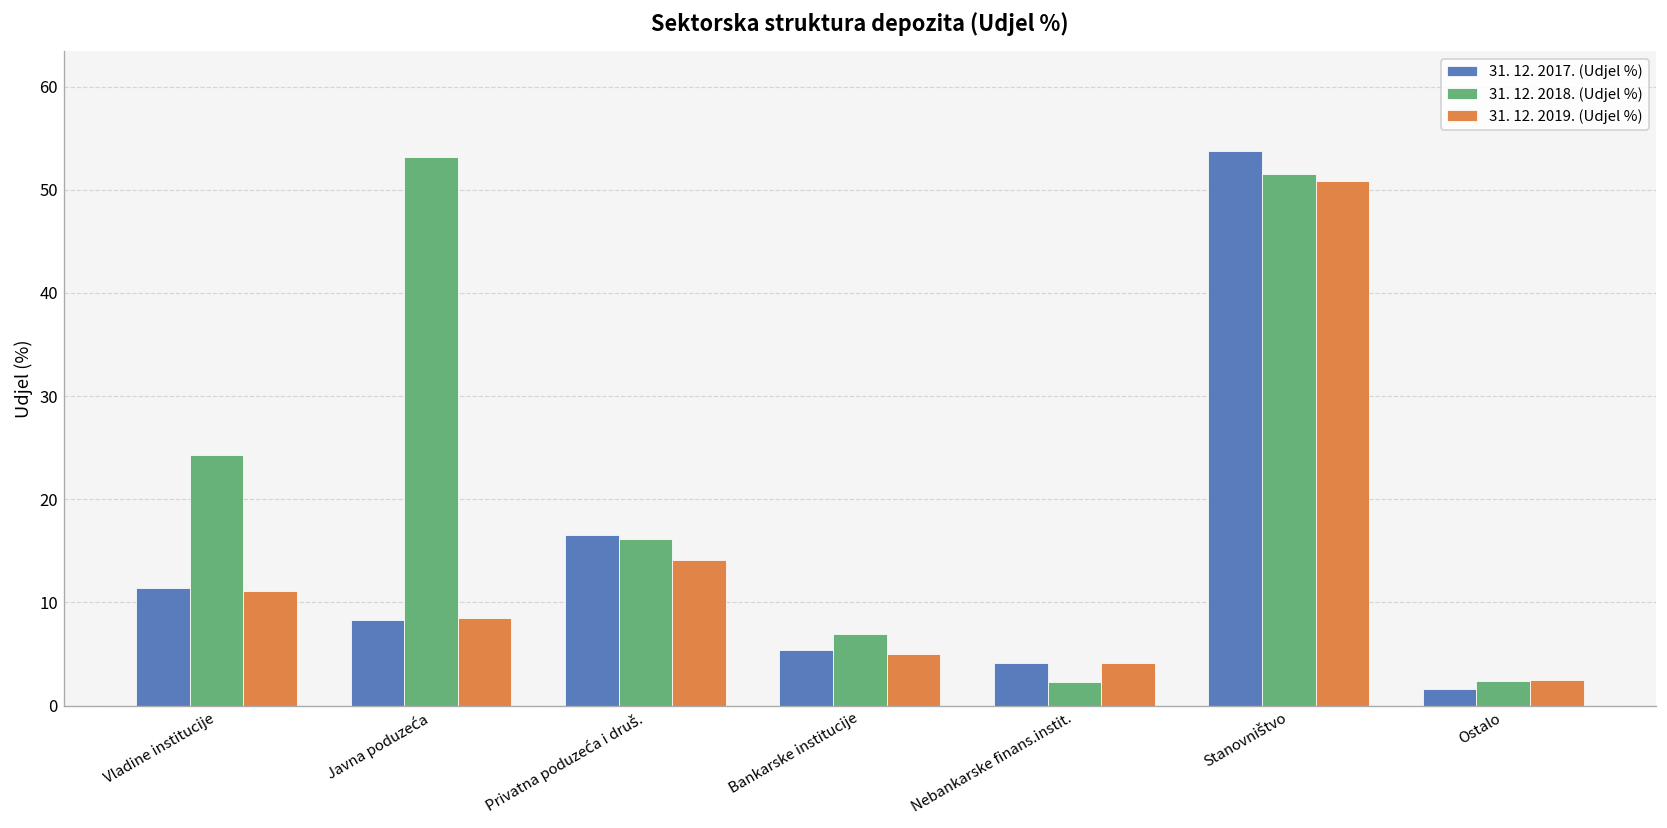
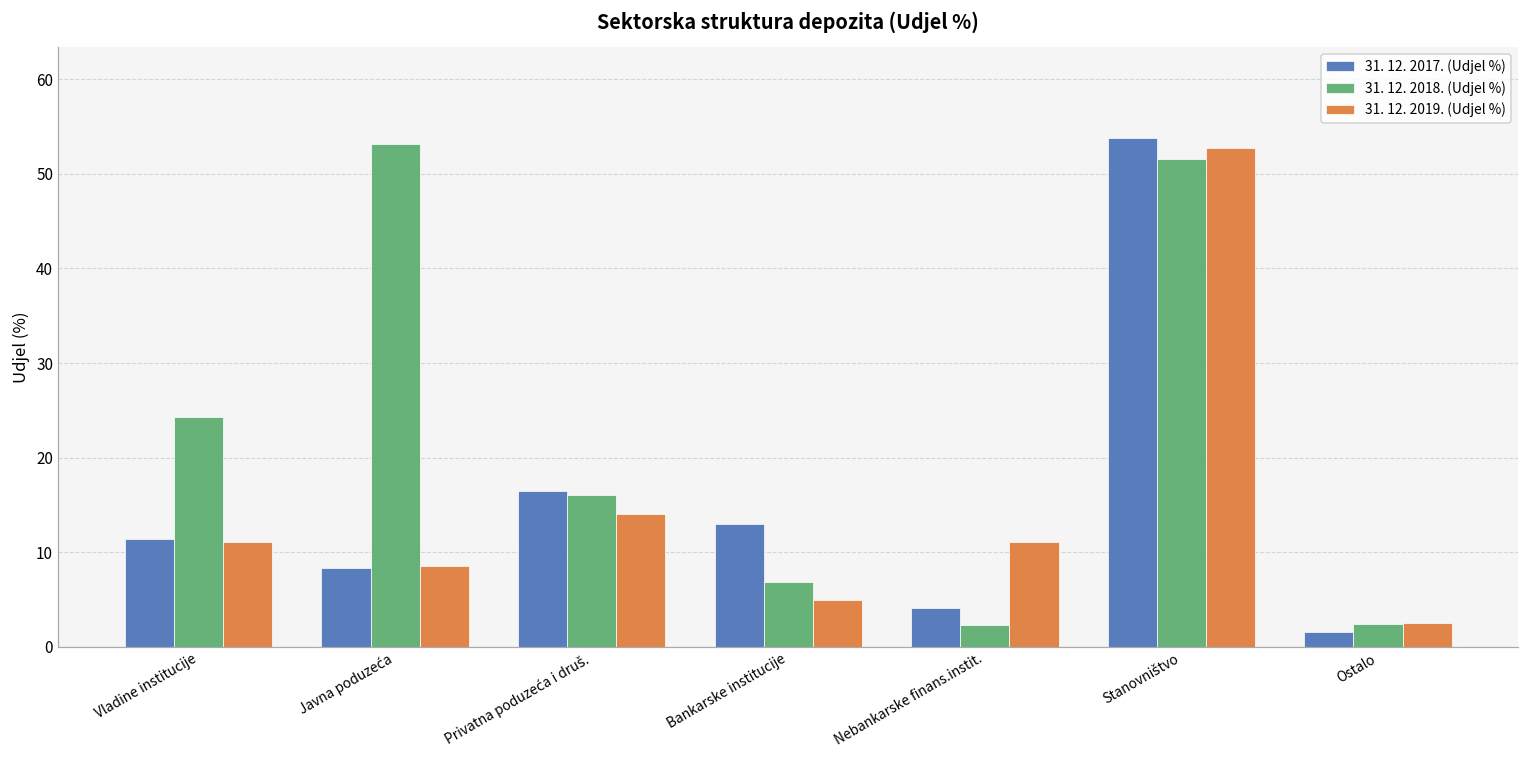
  {
    "31. 12. 2017. (Udjel %)": {
      "Vladine institucije": 11,
      "Javna poduzeća": 8,
      "Privatna poduzeća i druš.": 17,
-     "Bankarske institucije": 5,
+     "Bankarske institucije": 13,
      "Nebankarske finans.instit.": 4,
      "Stanovništvo": 54,
      "Ostalo": 2
    },
    "31. 12. 2018. (Udjel %)": {
      "Vladine institucije": 24,
      "Javna poduzeća": 53,
      "Privatna poduzeća i druš.": 16,
      "Bankarske institucije": 7,
      "Nebankarske finans.instit.": 2,
      "Stanovništvo": 52,
      "Ostalo": 2
    },
    "31. 12. 2019. (Udjel %)": {
      "Vladine institucije": 11,
      "Javna poduzeća": 9,
      "Privatna poduzeća i druš.": 14,
      "Bankarske institucije": 5,
-     "Nebankarske finans.instit.": 4,
-     "Stanovništvo": 51,
+     "Nebankarske finans.instit.": 11,
+     "Stanovništvo": 53,
      "Ostalo": 2
    }
  }
